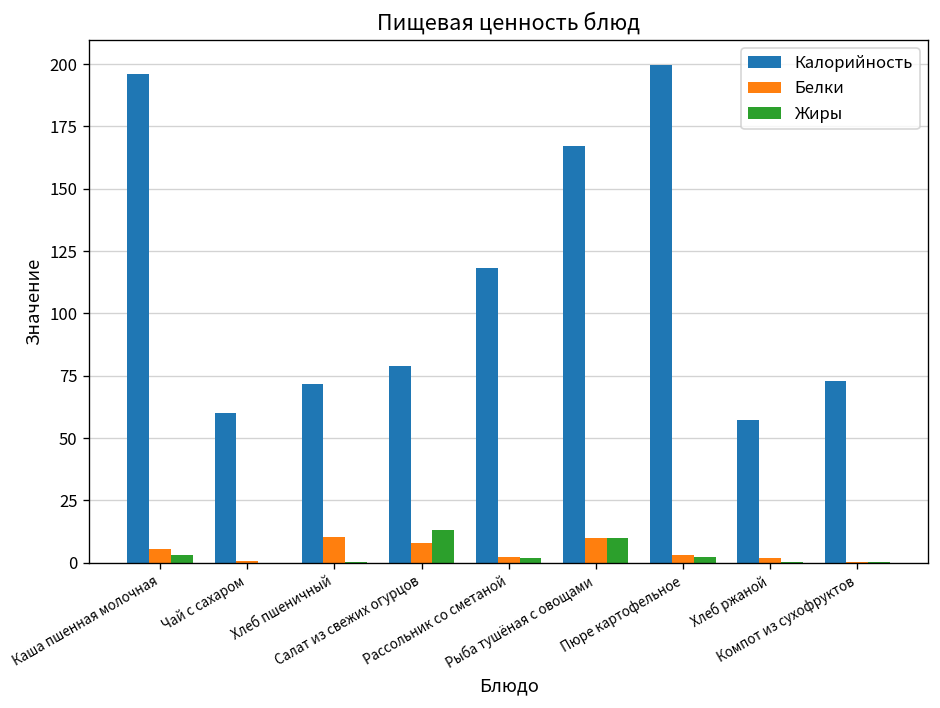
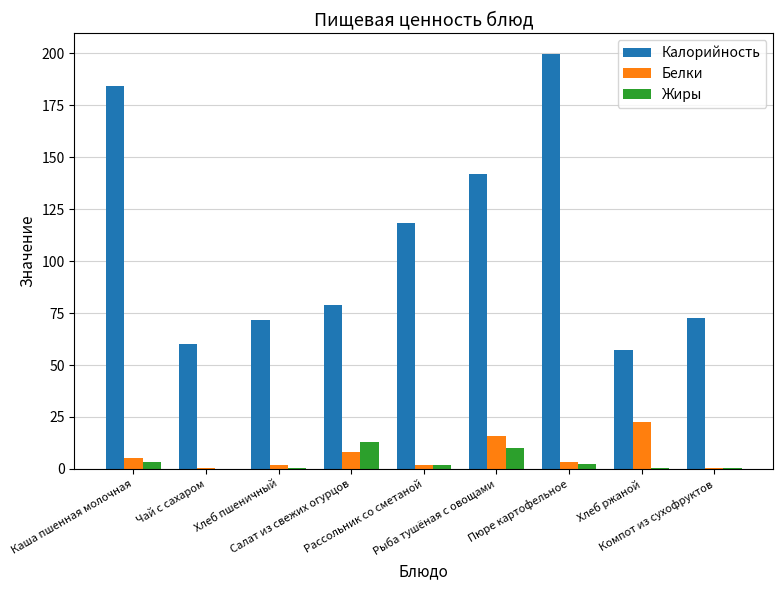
  {
    "Калорийность": {
-     "Каша пшенная молочная": 196,
+     "Каша пшенная молочная": 184,
      "Чай с сахаром": 60,
      "Хлеб пшеничный": 72,
      "Салат из свежих огурцов": 79,
      "Рассольник со сметаной": 118,
-     "Рыба тушёная с овощами": 167,
+     "Рыба тушёная с овощами": 142,
      "Пюре картофельное": 200,
      "Хлеб ржаной": 57,
      "Компот из сухофруктов": 73
    },
    "Белки": {
      "Каша пшенная молочная": 5,
-     "Хлеб пшеничный": 10,
+     "Хлеб пшеничный": 2,
      "Салат из свежих огурцов": 8,
      "Рассольник со сметаной": 2,
-     "Рыба тушёная с овощами": 10,
+     "Рыба тушёная с овощами": 16,
      "Пюре картофельное": 3,
-     "Хлеб ржаной": 2
+     "Хлеб ржаной": 22
    },
    "Жиры": {
      "Каша пшенная молочная": 3,
      "Чай с сахаром": 0,
      "Салат из свежих огурцов": 13,
      "Рассольник со сметаной": 2,
      "Рыба тушёная с овощами": 10,
      "Пюре картофельное": 2
    }
  }
